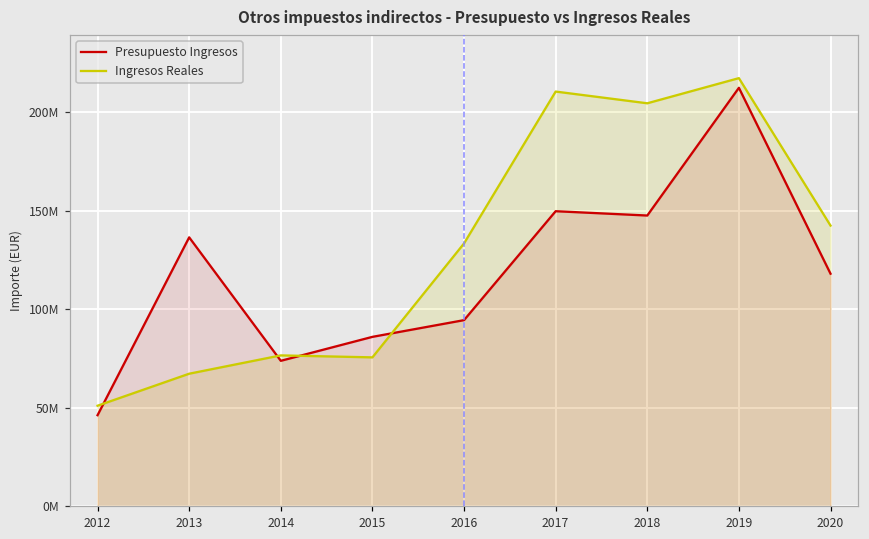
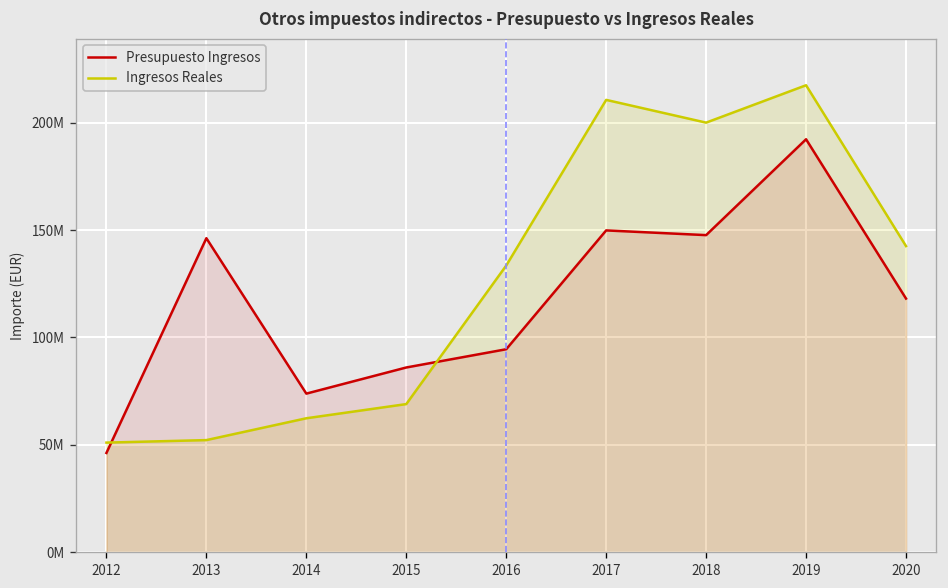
  {
    "Presupuesto Ingresos": {
      "2012": 46000000,
-     "2013": 137000000,
+     "2013": 146000000,
      "2014": 74000000,
      "2015": 86000000,
      "2016": 95000000,
      "2017": 150000000,
      "2018": 148000000,
-     "2019": 212000000,
+     "2019": 192000000,
      "2020": 118000000
    },
    "Ingresos Reales": {
      "2012": 51000000,
-     "2013": 67000000,
-     "2014": 77000000,
-     "2015": 76000000,
+     "2013": 52000000,
+     "2014": 62000000,
+     "2015": 69000000,
      "2016": 133000000,
      "2017": 211000000,
-     "2018": 205000000,
+     "2018": 200000000,
      "2019": 217000000,
      "2020": 143000000
    }
  }
